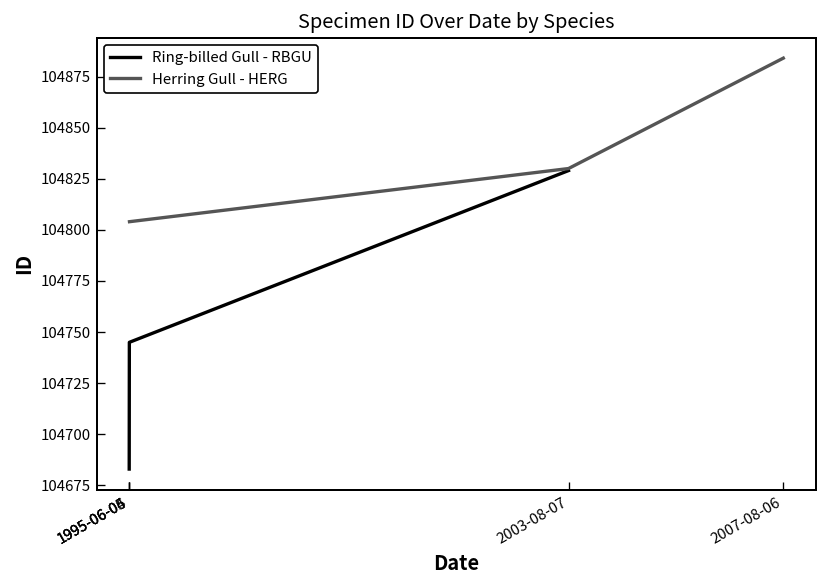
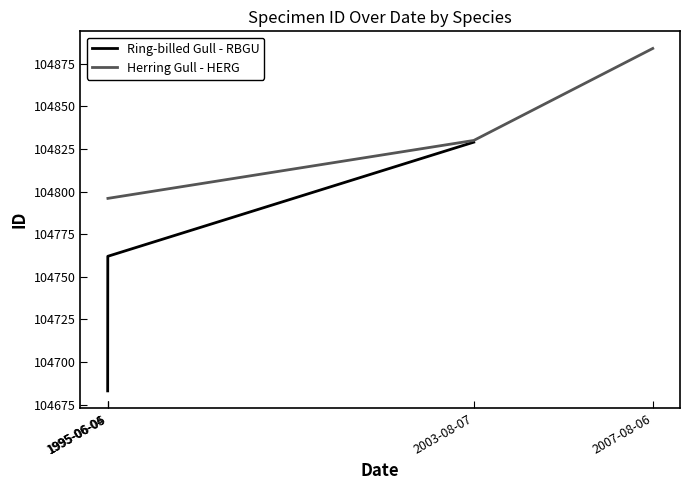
  {
    "Ring-billed Gull - RBGU": {
      "1995-06-04": 104683,
-     "1995-06-05": 104745
+     "1995-06-05": 104762
    },
    "Herring Gull - HERG": {
-     "1995-06-06": 104804,
+     "1995-06-06": 104796,
      "2007-08-06": 104884
    }
  }
